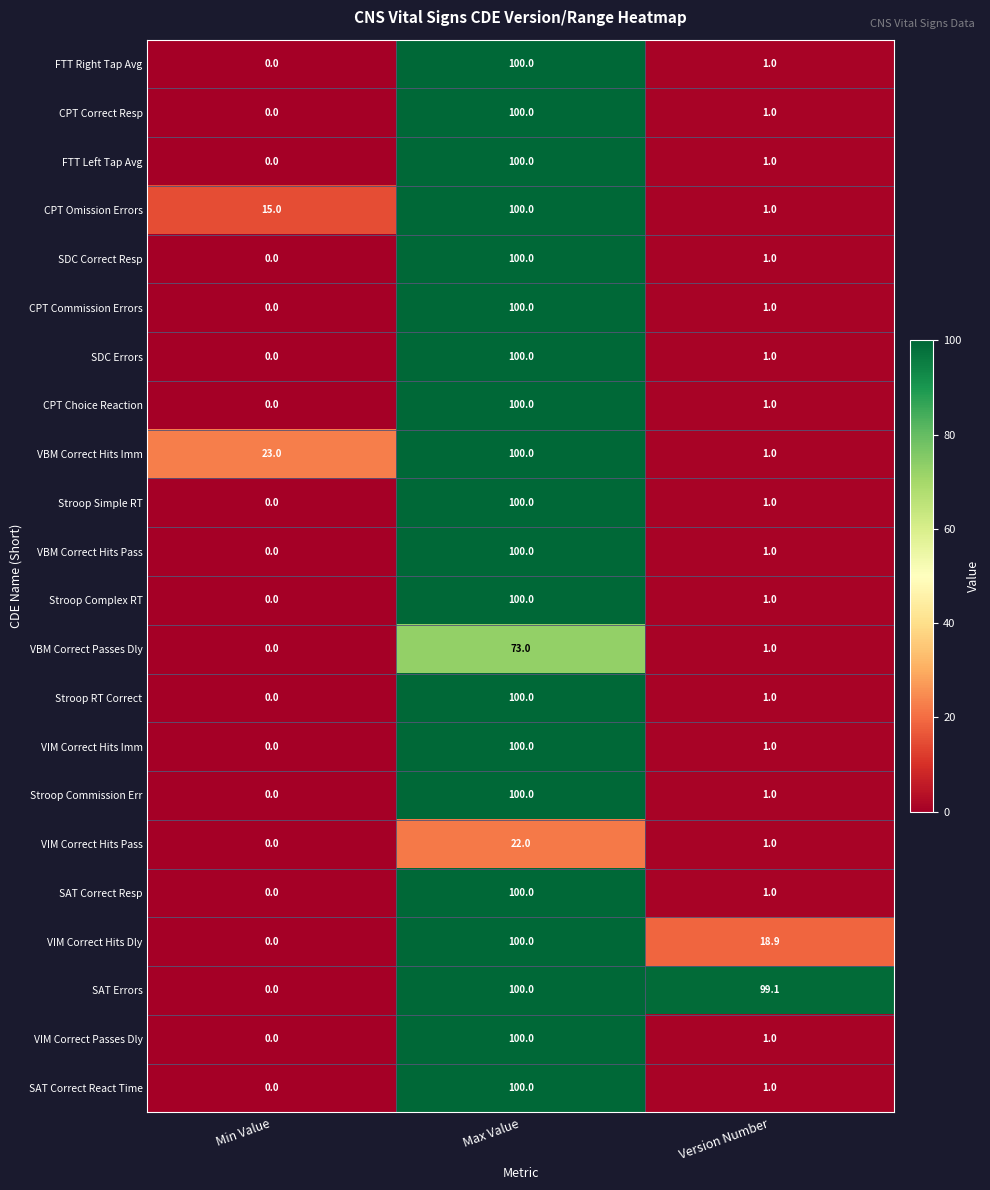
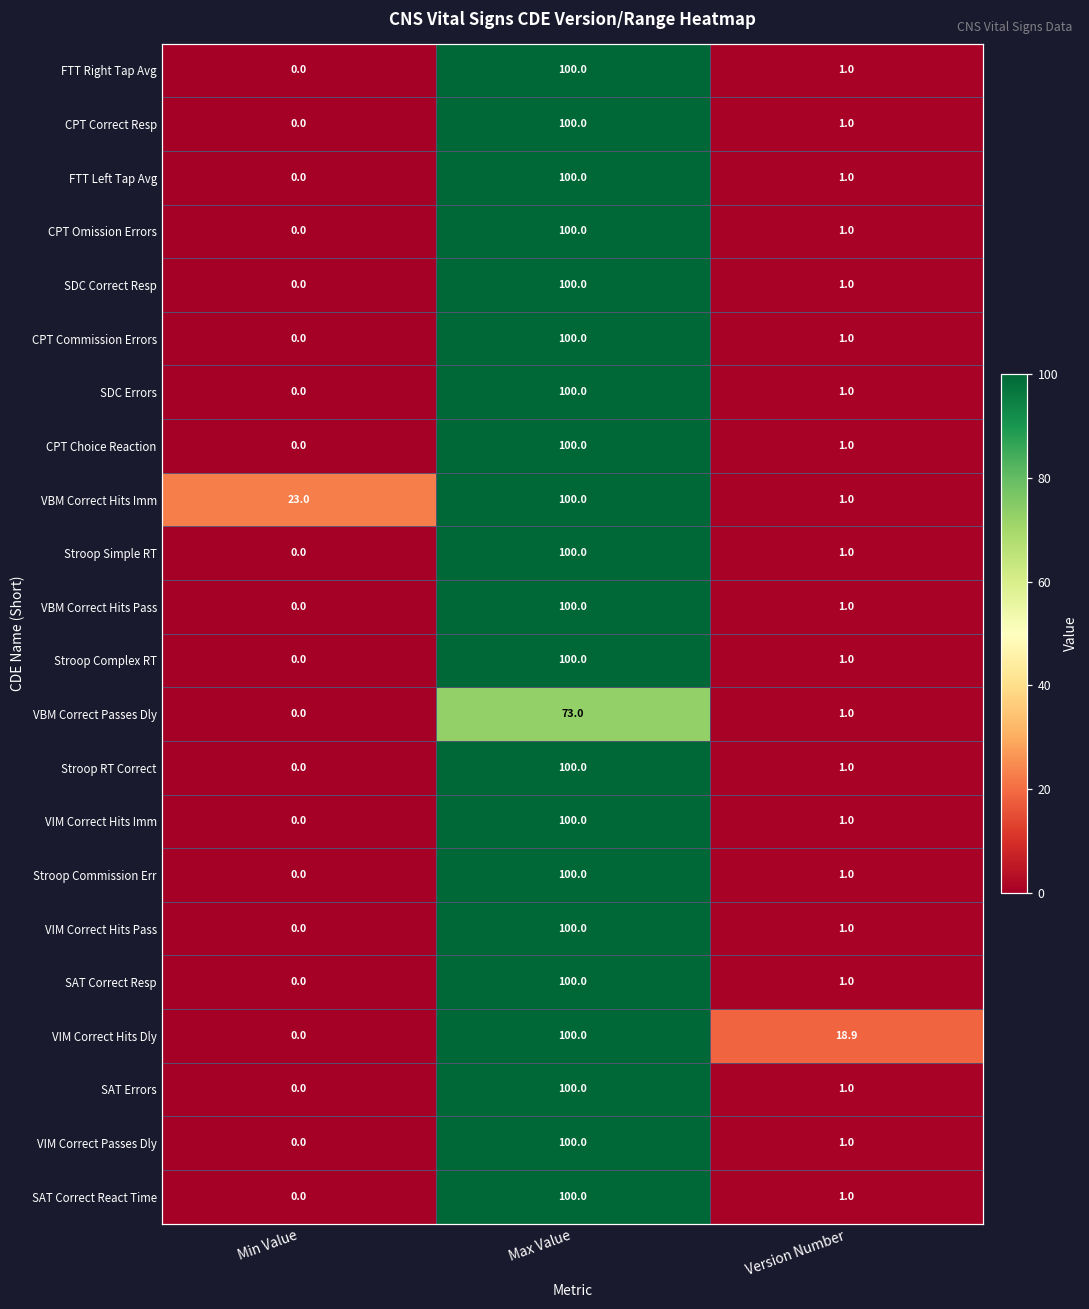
  {
    "FTT Right Tap Avg": {
      "Min Value": 0.0,
      "Max Value": 100.0,
      "Version Number": 1.0
    },
    "CPT Correct Resp": {
      "Min Value": 0.0,
      "Max Value": 100.0,
      "Version Number": 1.0
    },
    "FTT Left Tap Avg": {
      "Min Value": 0.0,
      "Max Value": 100.0,
      "Version Number": 1.0
    },
    "CPT Omission Errors": {
-     "Min Value": 15.0,
+     "Min Value": 0.0,
      "Max Value": 100.0,
      "Version Number": 1.0
    },
    "SDC Correct Resp": {
      "Min Value": 0.0,
      "Max Value": 100.0,
      "Version Number": 1.0
    },
    "CPT Commission Errors": {
      "Min Value": 0.0,
      "Max Value": 100.0,
      "Version Number": 1.0
    },
    "SDC Errors": {
      "Min Value": 0.0,
      "Max Value": 100.0,
      "Version Number": 1.0
    },
    "CPT Choice Reaction": {
      "Min Value": 0.0,
      "Max Value": 100.0,
      "Version Number": 1.0
    },
    "VBM Correct Hits Imm": {
      "Min Value": 23.0,
      "Max Value": 100.0,
      "Version Number": 1.0
    },
    "Stroop Simple RT": {
      "Min Value": 0.0,
      "Max Value": 100.0,
      "Version Number": 1.0
    },
    "VBM Correct Hits Pass": {
      "Min Value": 0.0,
      "Max Value": 100.0,
      "Version Number": 1.0
    },
    "Stroop Complex RT": {
      "Min Value": 0.0,
      "Max Value": 100.0,
      "Version Number": 1.0
    },
    "VBM Correct Passes Dly": {
      "Min Value": 0.0,
      "Max Value": 73.0,
      "Version Number": 1.0
    },
    "Stroop RT Correct": {
      "Min Value": 0.0,
      "Max Value": 100.0,
      "Version Number": 1.0
    },
    "VIM Correct Hits Imm": {
      "Min Value": 0.0,
      "Max Value": 100.0,
      "Version Number": 1.0
    },
    "Stroop Commission Err": {
      "Min Value": 0.0,
      "Max Value": 100.0,
      "Version Number": 1.0
    },
    "VIM Correct Hits Pass": {
      "Min Value": 0.0,
-     "Max Value": 22.0,
+     "Max Value": 100.0,
      "Version Number": 1.0
    },
    "SAT Correct Resp": {
      "Min Value": 0.0,
      "Max Value": 100.0,
      "Version Number": 1.0
    },
    "VIM Correct Hits Dly": {
      "Min Value": 0.0,
      "Max Value": 100.0,
      "Version Number": 18.9
    },
    "SAT Errors": {
      "Min Value": 0.0,
      "Max Value": 100.0,
-     "Version Number": 99.1
+     "Version Number": 1.0
    },
    "VIM Correct Passes Dly": {
      "Min Value": 0.0,
      "Max Value": 100.0,
      "Version Number": 1.0
    },
    "SAT Correct React Time": {
      "Min Value": 0.0,
      "Max Value": 100.0,
      "Version Number": 1.0
    }
  }
